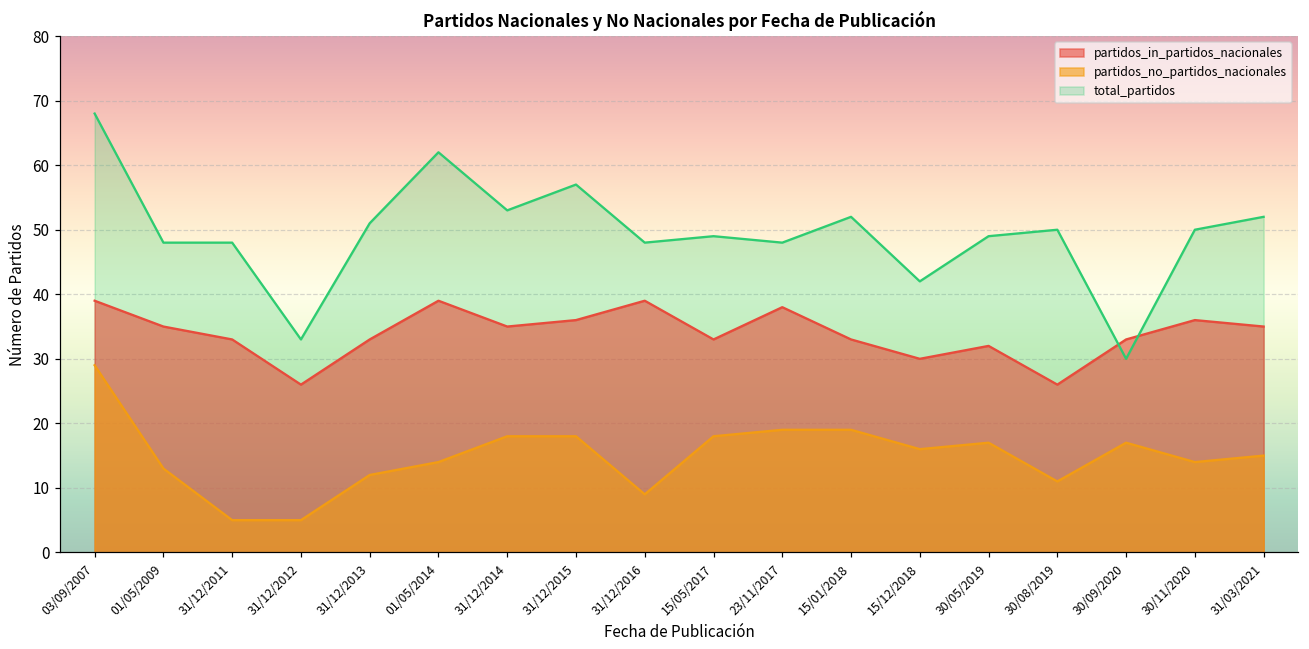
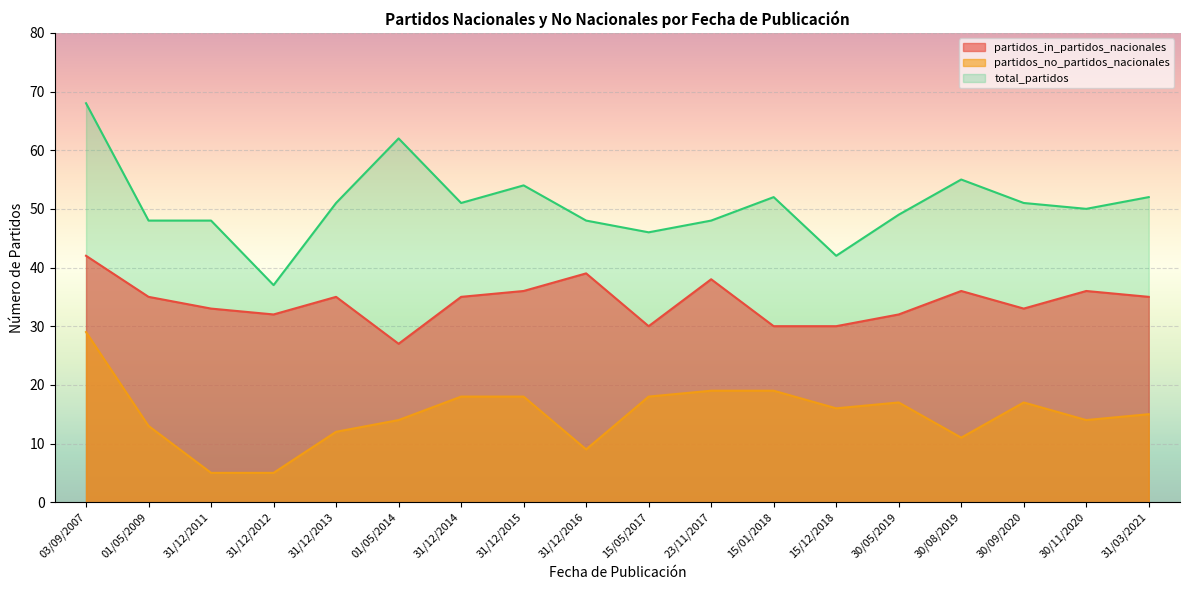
  {
    "partidos_in_partidos_nacionales": {
-     "03/09/2007": 39,
+     "03/09/2007": 42,
      "01/05/2009": 35,
      "31/12/2011": 33,
-     "31/12/2012": 26,
-     "31/12/2013": 33,
-     "01/05/2014": 39,
+     "31/12/2012": 32,
+     "31/12/2013": 35,
+     "01/05/2014": 27,
      "31/12/2014": 35,
      "31/12/2015": 36,
      "31/12/2016": 39,
-     "15/05/2017": 33,
+     "15/05/2017": 30,
      "23/11/2017": 38,
-     "15/01/2018": 33,
+     "15/01/2018": 30,
      "15/12/2018": 30,
      "30/05/2019": 32,
-     "30/08/2019": 26,
+     "30/08/2019": 36,
      "30/09/2020": 33,
      "30/11/2020": 36,
      "31/03/2021": 35
    },
    "partidos_no_partidos_nacionales": {
      "03/09/2007": 29,
      "01/05/2009": 13,
      "31/12/2011": 5,
      "31/12/2012": 5,
      "31/12/2013": 12,
      "01/05/2014": 14,
      "31/12/2014": 18,
      "31/12/2015": 18,
      "31/12/2016": 9,
      "15/05/2017": 18,
      "23/11/2017": 19,
      "15/01/2018": 19,
      "15/12/2018": 16,
      "30/05/2019": 17,
      "30/08/2019": 11,
      "30/09/2020": 17,
      "30/11/2020": 14,
      "31/03/2021": 15
    },
    "total_partidos": {
      "03/09/2007": 68,
      "01/05/2009": 48,
      "31/12/2011": 48,
-     "31/12/2012": 33,
+     "31/12/2012": 37,
      "31/12/2013": 51,
      "01/05/2014": 62,
-     "31/12/2014": 53,
-     "31/12/2015": 57,
+     "31/12/2014": 51,
+     "31/12/2015": 54,
      "31/12/2016": 48,
-     "15/05/2017": 49,
+     "15/05/2017": 46,
      "23/11/2017": 48,
      "15/01/2018": 52,
      "15/12/2018": 42,
      "30/05/2019": 49,
-     "30/08/2019": 50,
-     "30/09/2020": 30,
+     "30/08/2019": 55,
+     "30/09/2020": 51,
      "30/11/2020": 50,
      "31/03/2021": 52
    }
  }
